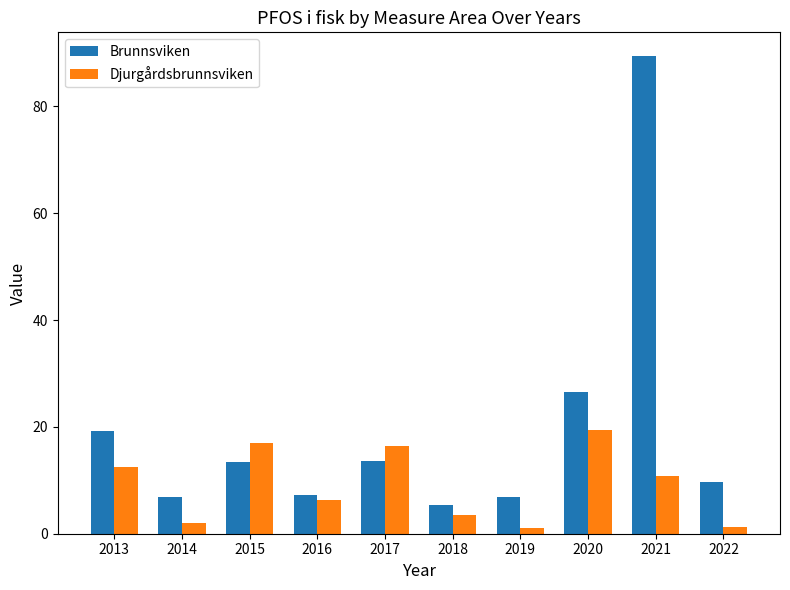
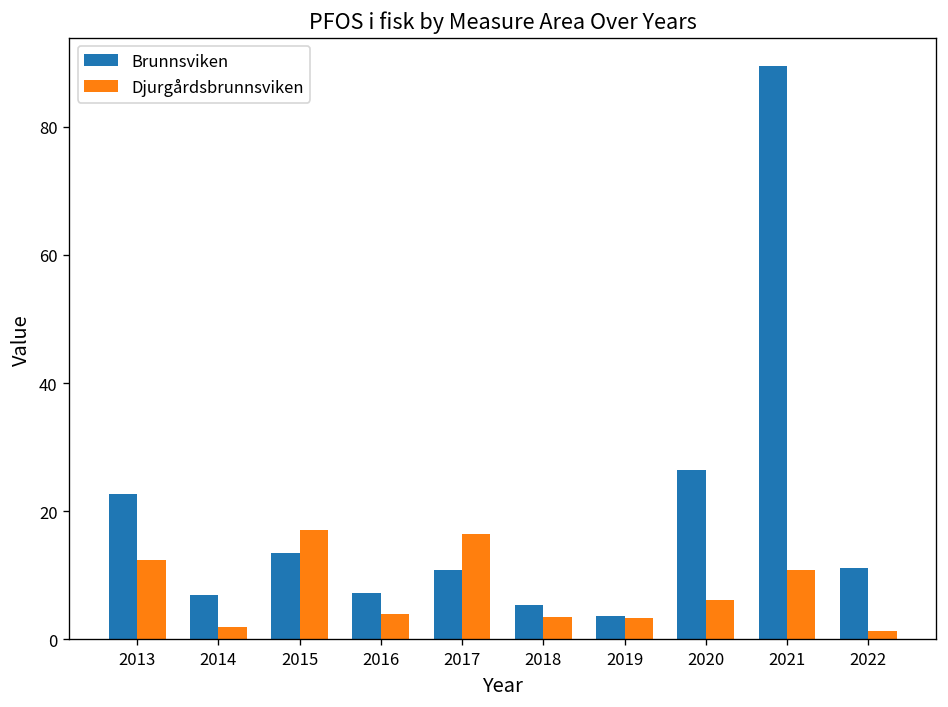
  {
    "Brunnsviken": {
-     "2013": 19,
+     "2013": 23,
      "2014": 7,
      "2015": 13,
      "2016": 7,
-     "2017": 14,
+     "2017": 11,
      "2018": 5,
-     "2019": 7,
+     "2019": 4,
      "2020": 26,
      "2021": 89,
-     "2022": 10
+     "2022": 11
    },
    "Djurgårdsbrunnsviken": {
      "2013": 12,
      "2014": 2,
      "2015": 17,
-     "2016": 6,
+     "2016": 4,
      "2017": 16,
      "2018": 4,
-     "2019": 1,
-     "2020": 19,
+     "2019": 3,
+     "2020": 6,
      "2021": 11,
      "2022": 1
    }
  }
